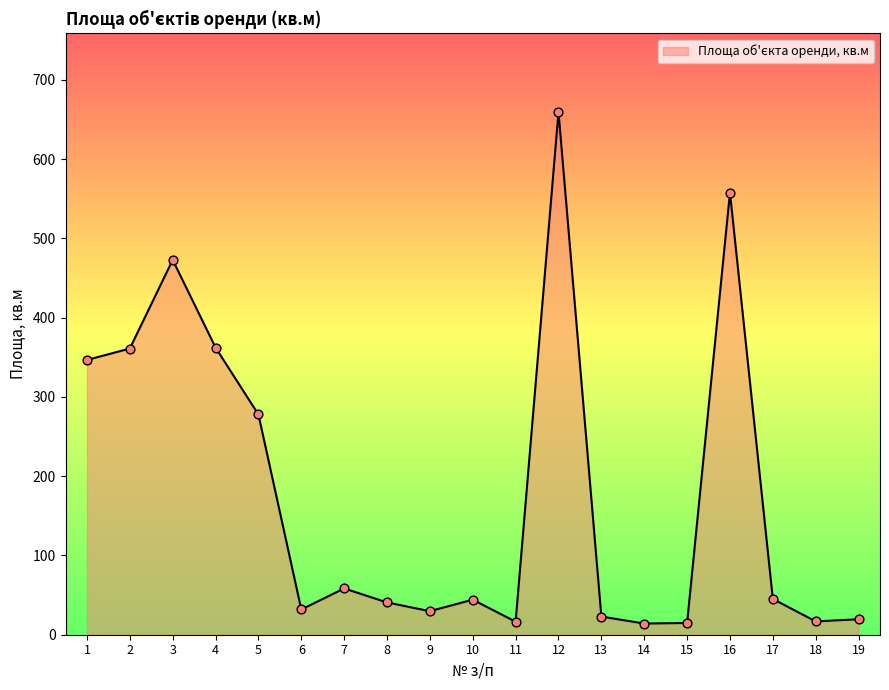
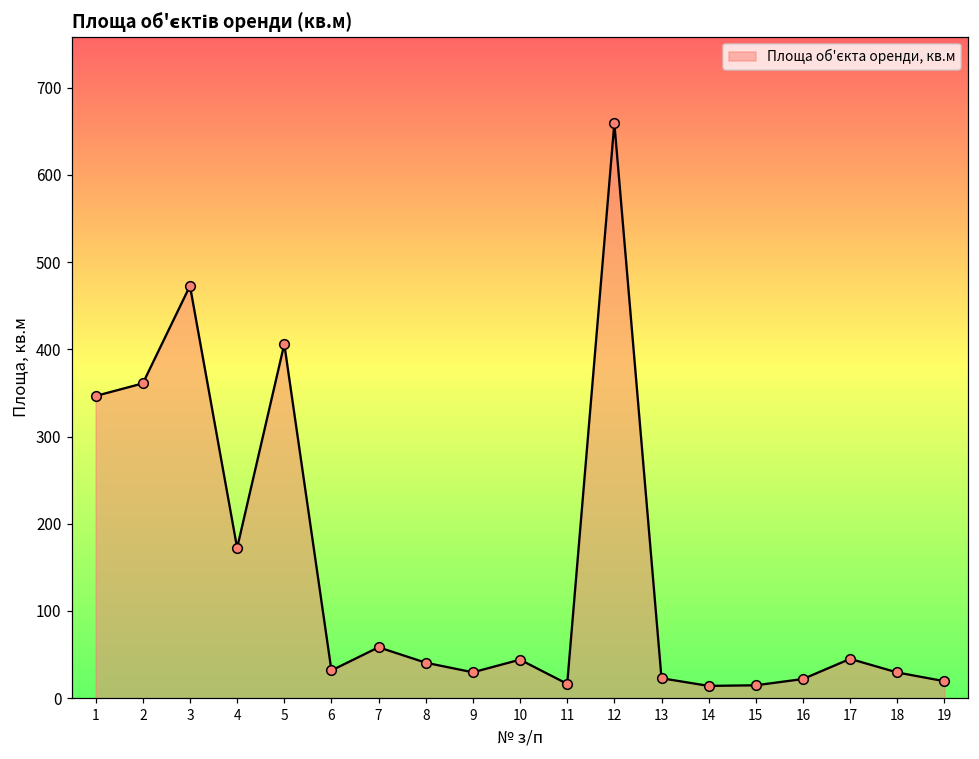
  {
    "1": 350,
    "2": 360,
    "3": 470,
-   "4": 360,
-   "5": 280,
+   "4": 170,
+   "5": 410,
    "6": 30,
    "7": 60,
    "8": 40,
    "9": 30,
    "10": 40,
    "11": 20,
    "12": 660,
    "13": 20,
    "14": 10,
    "15": 10,
-   "16": 560,
+   "16": 20,
    "17": 50,
-   "18": 20,
+   "18": 30,
    "19": 20
  }
